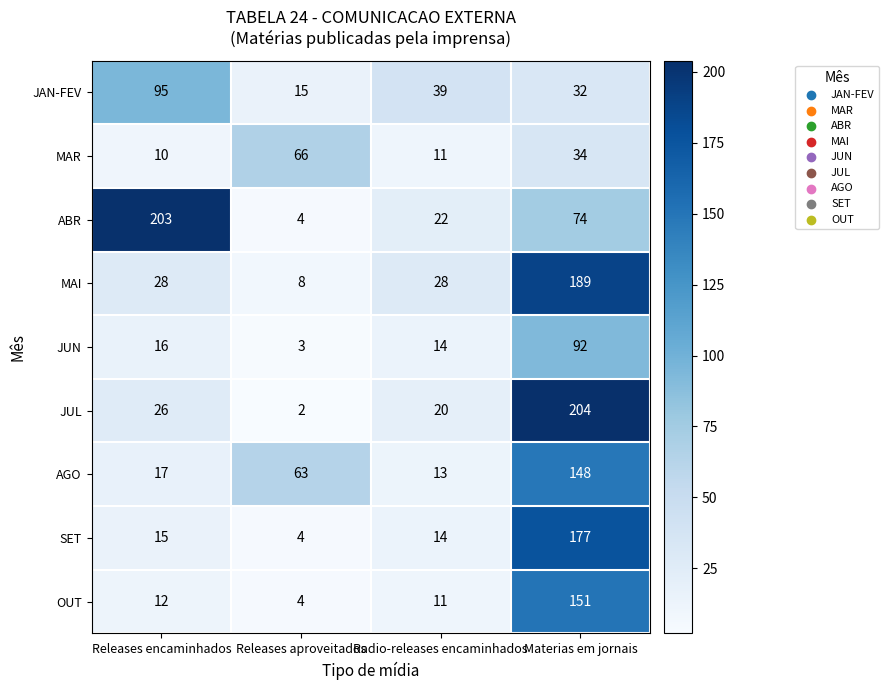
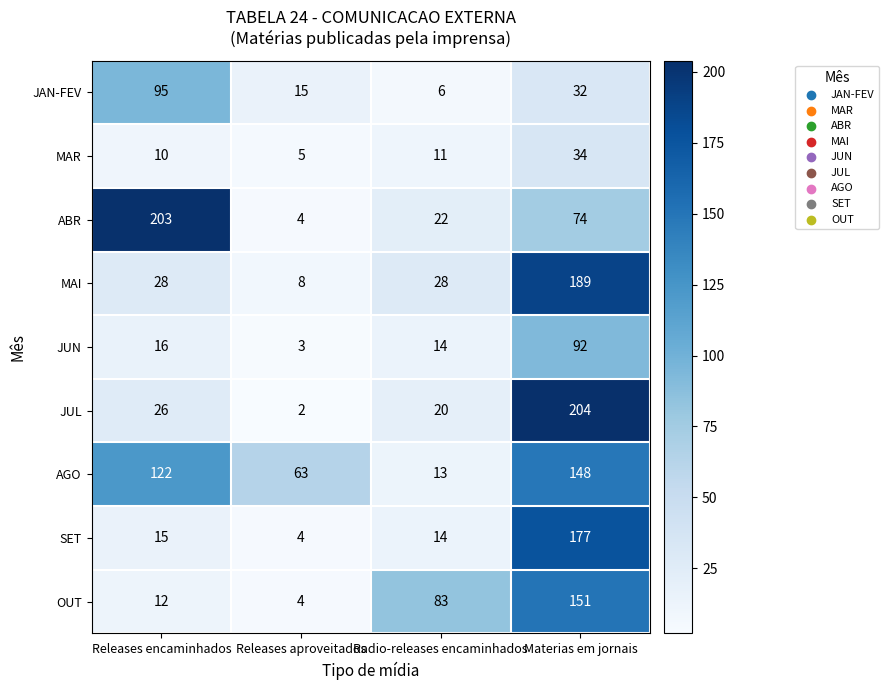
  {
    "JAN-FEV": {
      "Releases encaminhados": 95,
      "Releases aproveitados": 15,
-     "Radio-releases encaminhados": 39,
+     "Radio-releases encaminhados": 6,
      "Materias em jornais": 32
    },
    "MAR": {
      "Releases encaminhados": 10,
-     "Releases aproveitados": 66,
+     "Releases aproveitados": 5,
      "Radio-releases encaminhados": 11,
      "Materias em jornais": 34
    },
    "ABR": {
      "Releases encaminhados": 203,
      "Releases aproveitados": 4,
      "Radio-releases encaminhados": 22,
      "Materias em jornais": 74
    },
    "MAI": {
      "Releases encaminhados": 28,
      "Releases aproveitados": 8,
      "Radio-releases encaminhados": 28,
      "Materias em jornais": 189
    },
    "JUN": {
      "Releases encaminhados": 16,
      "Releases aproveitados": 3,
      "Radio-releases encaminhados": 14,
      "Materias em jornais": 92
    },
    "JUL": {
      "Releases encaminhados": 26,
      "Releases aproveitados": 2,
      "Radio-releases encaminhados": 20,
      "Materias em jornais": 204
    },
    "AGO": {
-     "Releases encaminhados": 17,
+     "Releases encaminhados": 122,
      "Releases aproveitados": 63,
      "Radio-releases encaminhados": 13,
      "Materias em jornais": 148
    },
    "SET": {
      "Releases encaminhados": 15,
      "Releases aproveitados": 4,
      "Radio-releases encaminhados": 14,
      "Materias em jornais": 177
    },
    "OUT": {
      "Releases encaminhados": 12,
      "Releases aproveitados": 4,
-     "Radio-releases encaminhados": 11,
+     "Radio-releases encaminhados": 83,
      "Materias em jornais": 151
    }
  }
